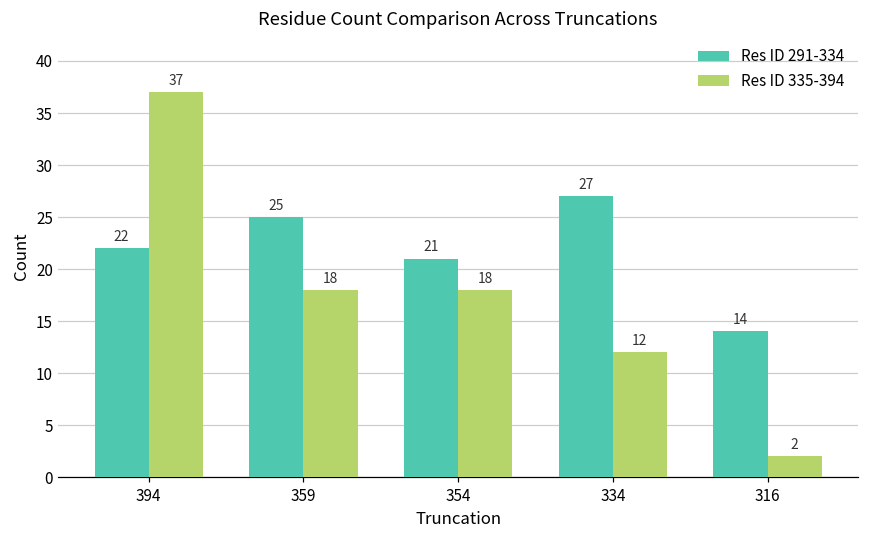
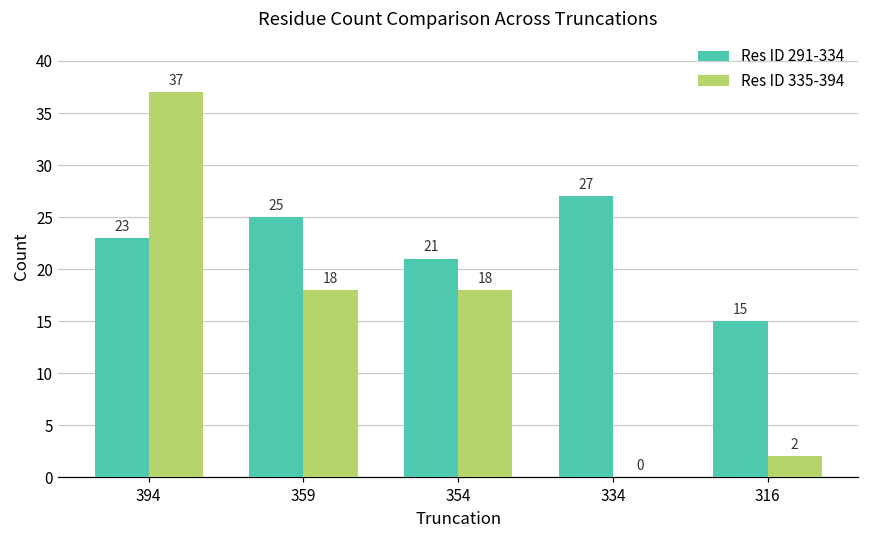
  {
    "Res ID 291-334": {
-     "394": 22,
+     "394": 23,
      "359": 25,
      "354": 21,
      "334": 27,
-     "316": 14
+     "316": 15
    },
    "Res ID 335-394": {
      "394": 37,
      "359": 18,
      "354": 18,
-     "334": 12,
+     "334": 0,
      "316": 2
    }
  }
